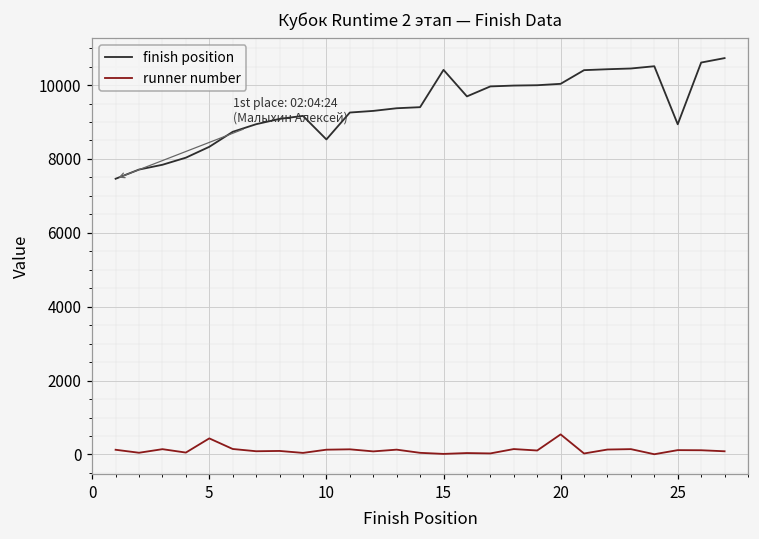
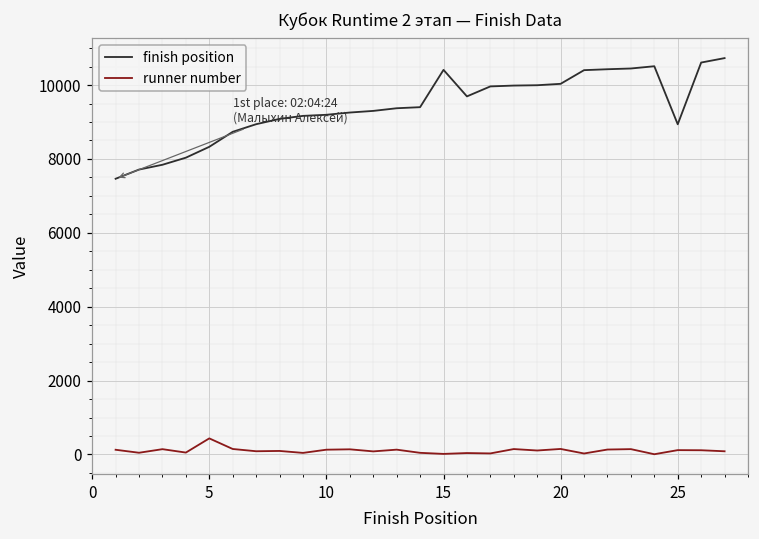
  {
    "finish position": {
-     "10": 8500,
+     "10": 9200,
      "15": 10400,
      "20": 10000,
      "25": 8900
    },
    "runner number": {
      "5": 400,
      "10": 100,
      "15": 0,
-     "20": 500,
+     "20": 200,
      "25": 100
    }
  }
